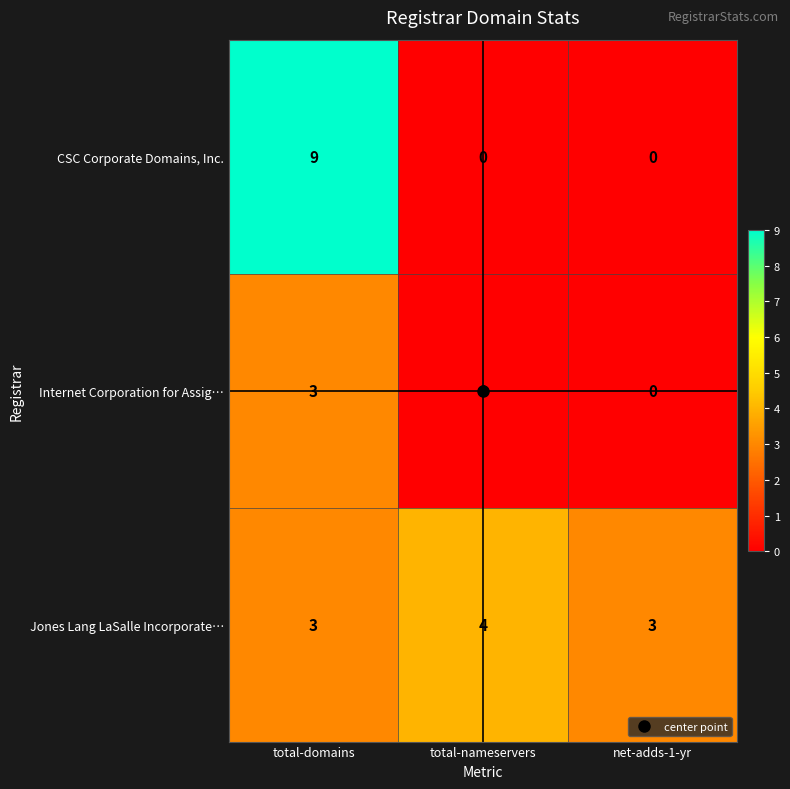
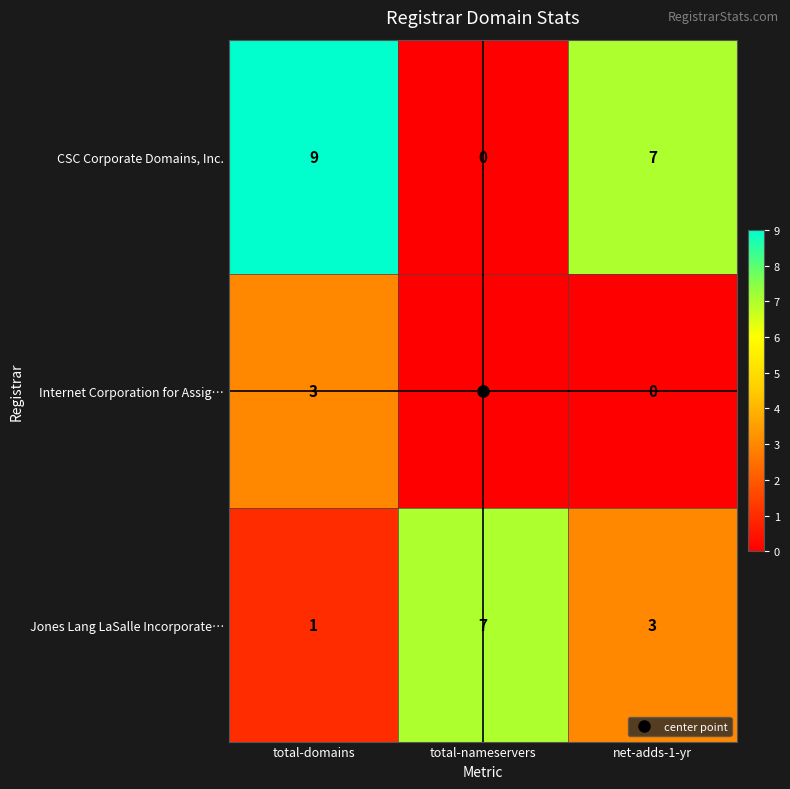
  {
    "CSC Corporate Domains, Inc.": {
      "total-domains": 9,
      "total-nameservers": 0,
-     "net-adds-1-yr": 0
+     "net-adds-1-yr": 7
    },
    "Internet Corporation for Assig…": {
      "total-domains": 3,
      "net-adds-1-yr": 0
    },
    "Jones Lang LaSalle Incorporate…": {
-     "total-domains": 3,
-     "total-nameservers": 4,
+     "total-domains": 1,
+     "total-nameservers": 7,
      "net-adds-1-yr": 3
    }
  }
